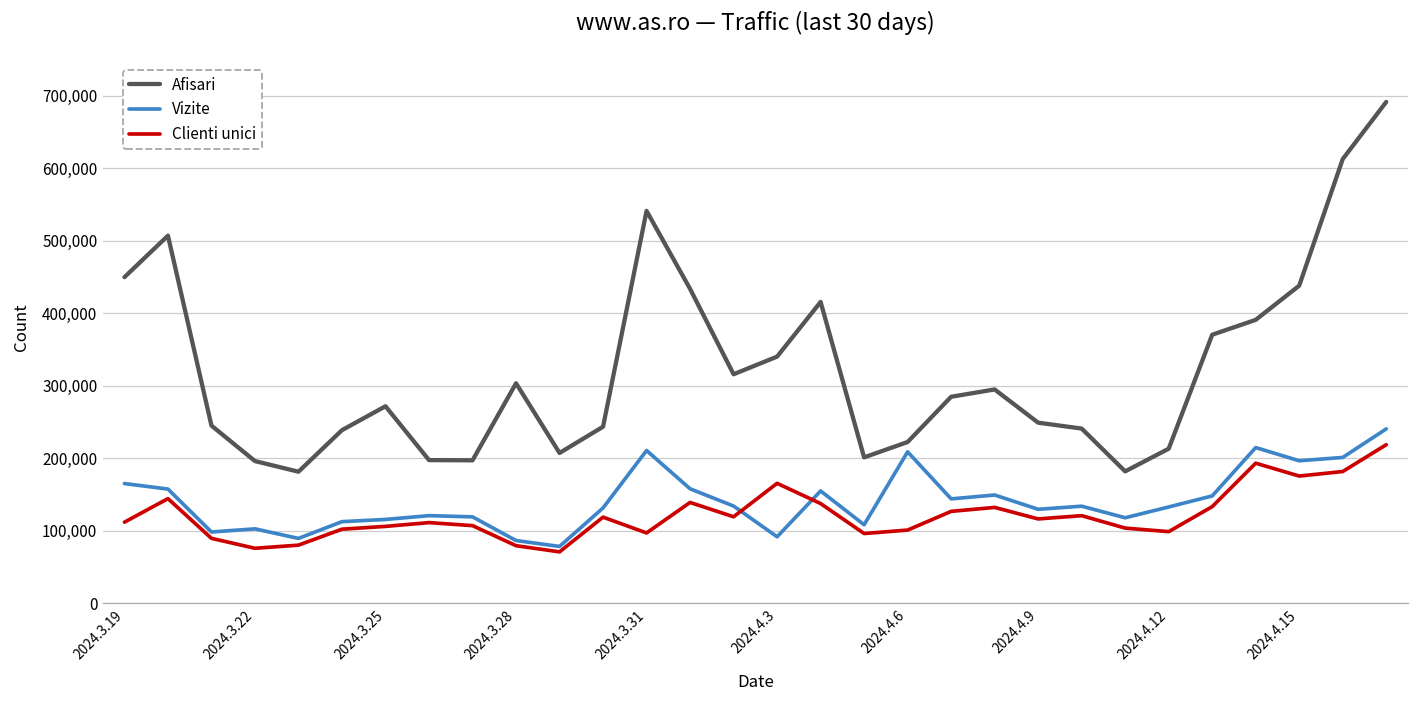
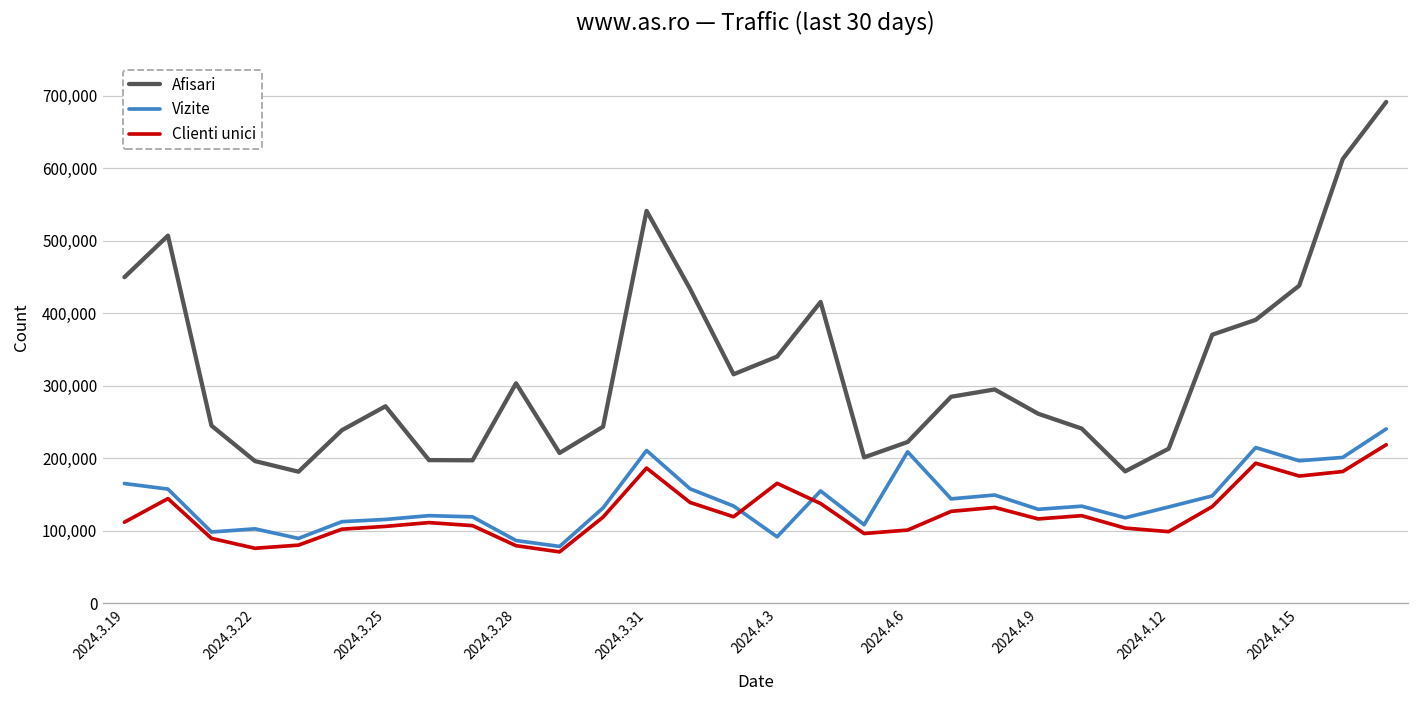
  {
    "Afisari": {
      "2024.3.19": "450,000",
      "2024.3.22": "200,000",
      "2024.3.25": "270,000",
      "2024.3.28": "300,000",
      "2024.3.31": "540,000",
      "2024.4.3": "340,000",
      "2024.4.6": "220,000",
-     "2024.4.9": "250,000",
+     "2024.4.9": "260,000",
      "2024.4.12": "210,000",
      "2024.4.15": "440,000"
    },
    "Vizite": {
      "2024.3.19": "170,000",
      "2024.3.22": "100,000",
      "2024.3.25": "120,000",
      "2024.3.28": "90,000",
      "2024.3.31": "210,000",
      "2024.4.3": "90,000",
      "2024.4.6": "210,000",
      "2024.4.9": "130,000",
      "2024.4.12": "130,000",
      "2024.4.15": "200,000"
    },
    "Clienti unici": {
      "2024.3.19": "110,000",
      "2024.3.22": "80,000",
      "2024.3.25": "110,000",
      "2024.3.28": "80,000",
-     "2024.3.31": "100,000",
+     "2024.3.31": "190,000",
      "2024.4.3": "170,000",
      "2024.4.6": "100,000",
      "2024.4.9": "120,000",
      "2024.4.12": "100,000",
      "2024.4.15": "180,000"
    }
  }
